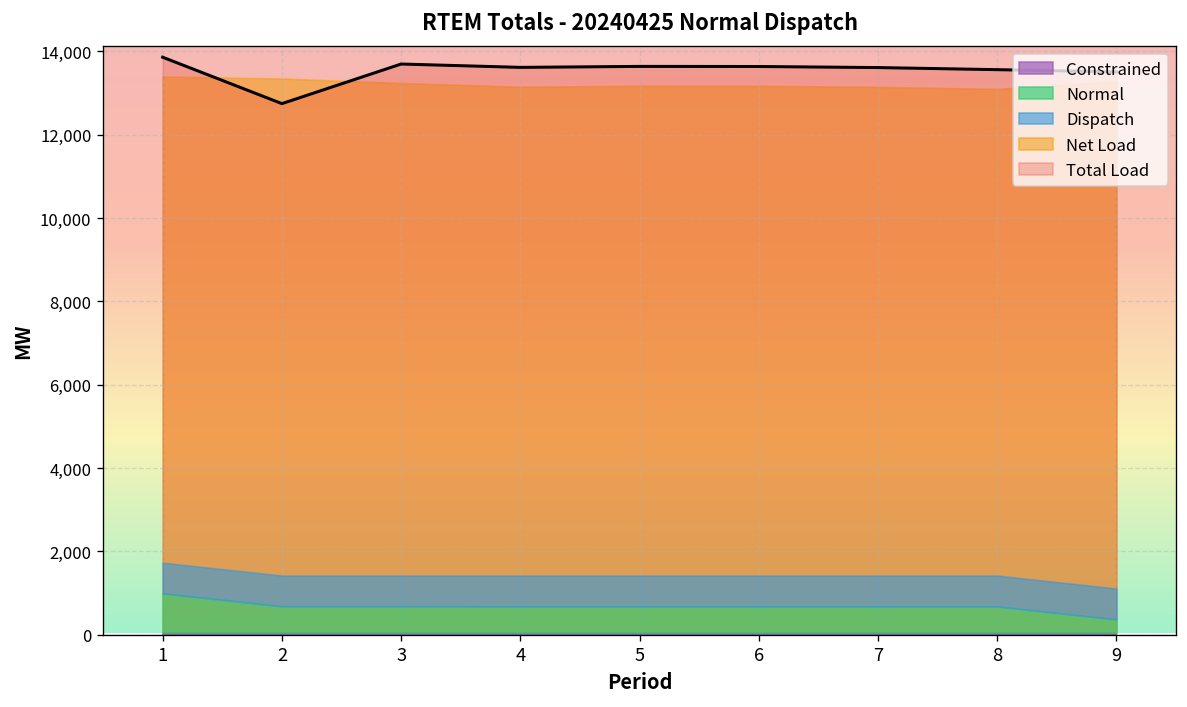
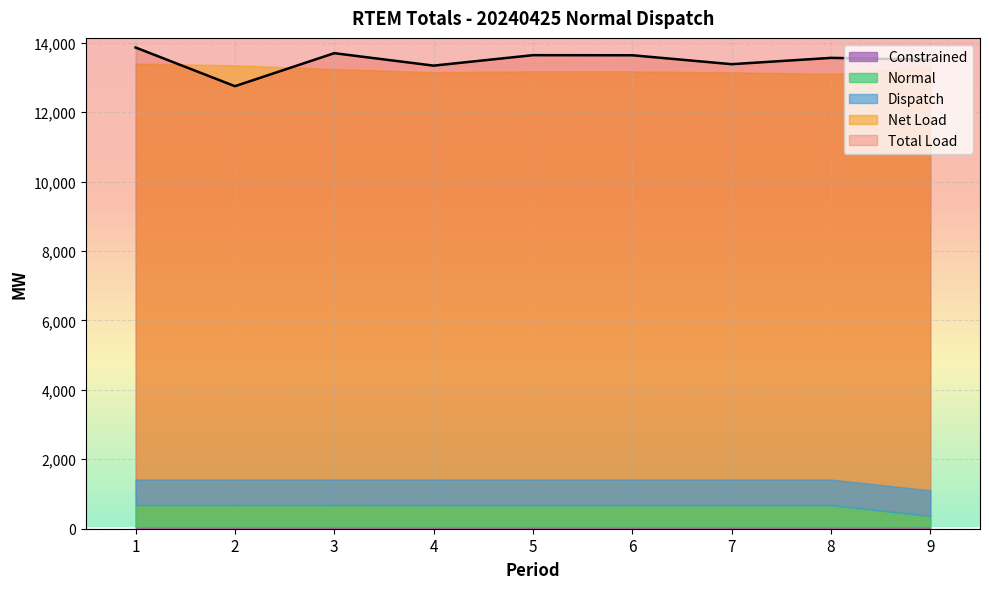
  {
    "Normal": {
-     "1": "900",
+     "1": "600",
      "2": "600",
      "3": "600",
      "4": "600",
      "5": "600",
      "6": "600",
      "7": "600",
      "8": "600",
      "9": "300"
    },
    "Dispatch": {
      "1": "700",
      "2": "700",
      "3": "700",
      "4": "700",
      "5": "700",
      "6": "700",
      "7": "700",
      "8": "700",
      "9": "700"
    },
    "Net Load": {
      "1": "13,400",
      "2": "13,300",
      "3": "13,200",
      "4": "13,200",
      "5": "13,200",
      "6": "13,200",
      "7": "13,100",
      "8": "13,100"
    },
    "Total Load": {
      "1": "13,900",
      "2": "12,700",
      "3": "13,700",
-     "4": "13,600",
+     "4": "13,300",
      "5": "13,600",
      "6": "13,600",
-     "7": "13,600",
+     "7": "13,400",
      "8": "13,600"
    }
  }
